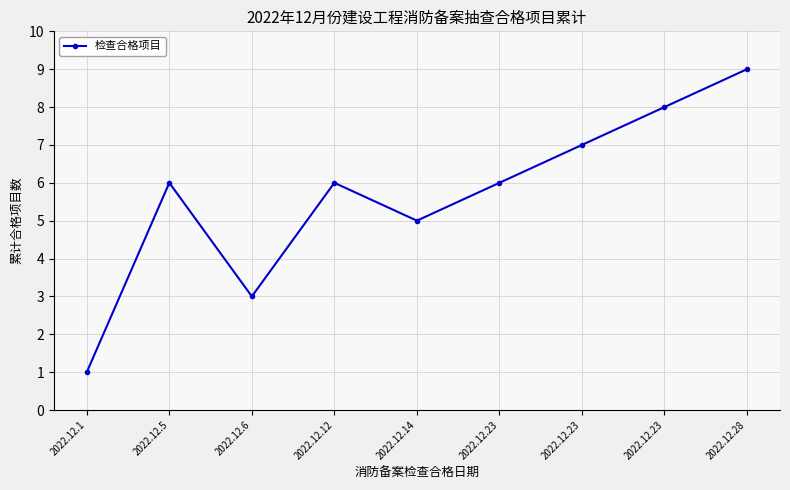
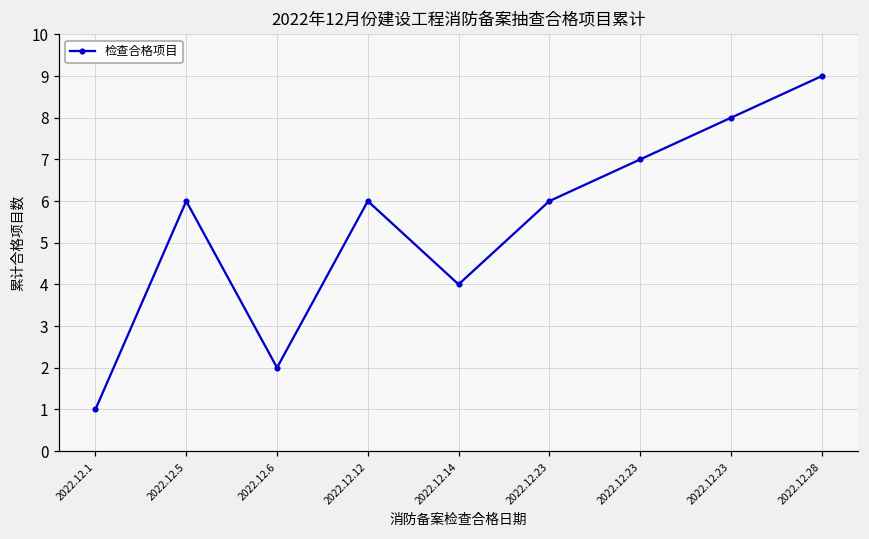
  {
    "2022.12.1": 1,
    "2022.12.5": 6,
-   "2022.12.6": 3,
+   "2022.12.6": 2,
    "2022.12.12": 6,
-   "2022.12.14": 5,
+   "2022.12.14": 4,
    "2022.12.28": 9
  }
